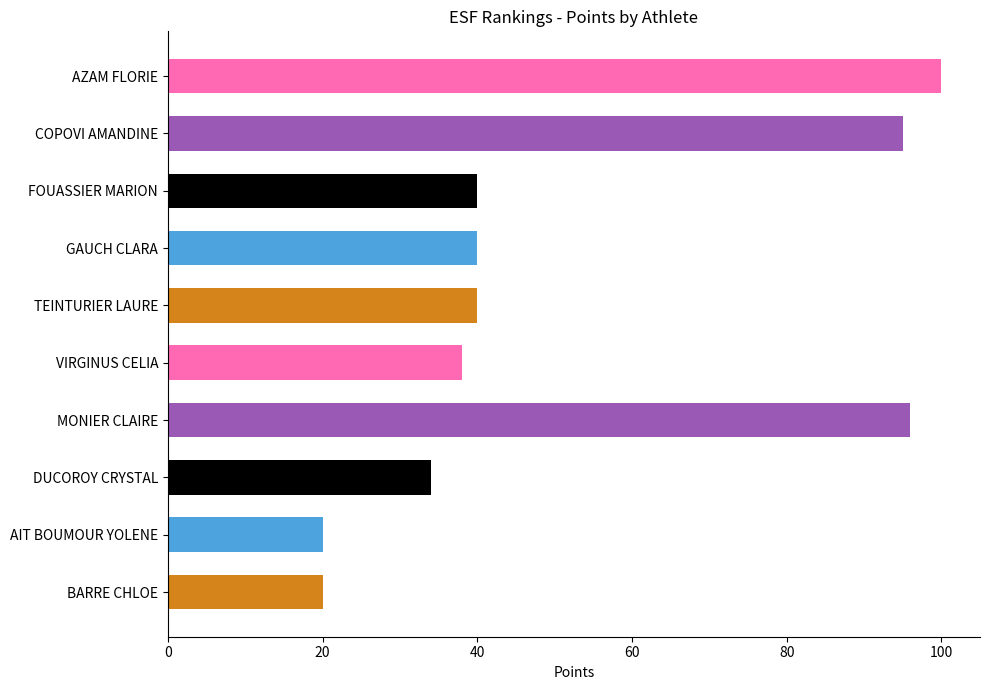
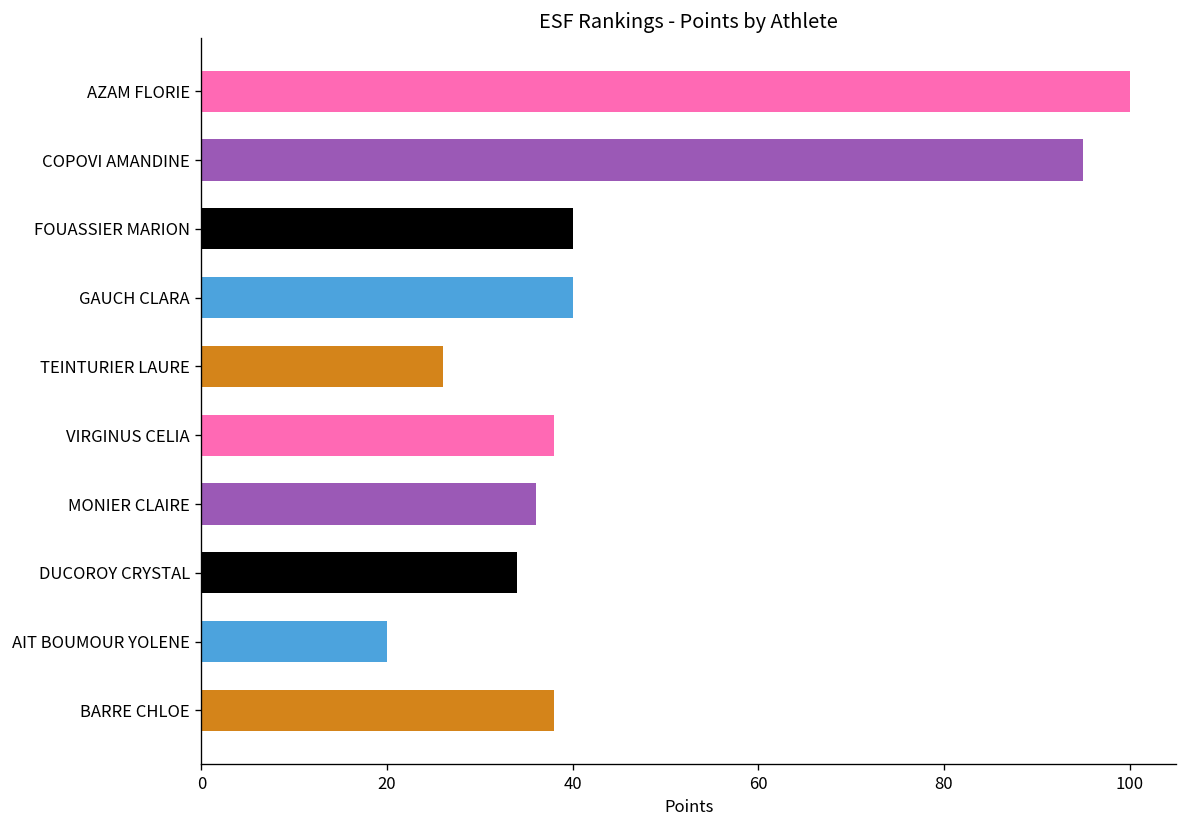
  {
    "AZAM FLORIE": 100,
    "COPOVI AMANDINE": 95,
    "FOUASSIER MARION": 40,
    "GAUCH CLARA": 40,
-   "TEINTURIER LAURE": 40,
+   "TEINTURIER LAURE": 26,
    "VIRGINUS CELIA": 38,
-   "MONIER CLAIRE": 96,
+   "MONIER CLAIRE": 36,
    "DUCOROY CRYSTAL": 34,
    "AIT BOUMOUR YOLENE": 20,
-   "BARRE CHLOE": 20
+   "BARRE CHLOE": 38
  }
